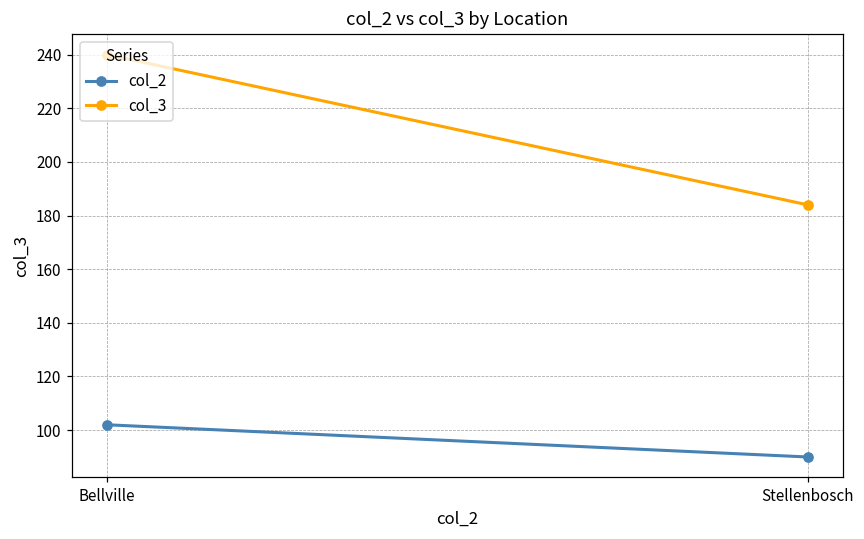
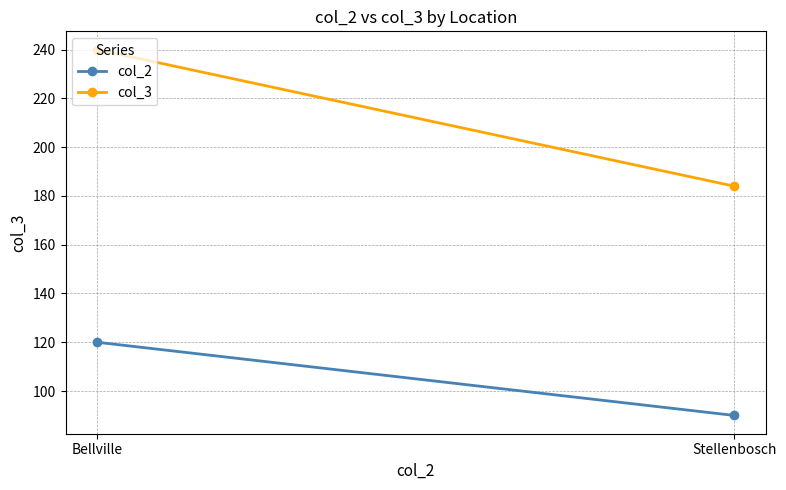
  {
    "col_2": {
-     "Bellville": 102,
+     "Bellville": 120,
      "Stellenbosch": 90
    },
    "col_3": {
      "Stellenbosch": 184
    }
  }
